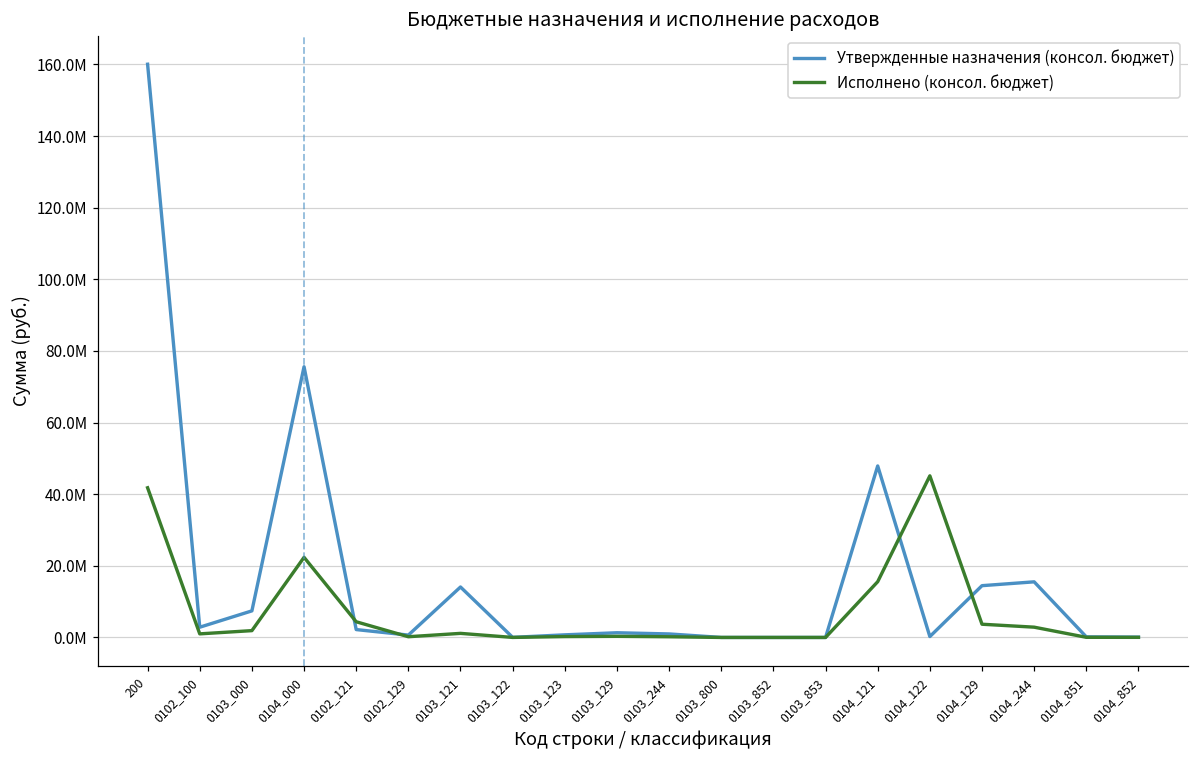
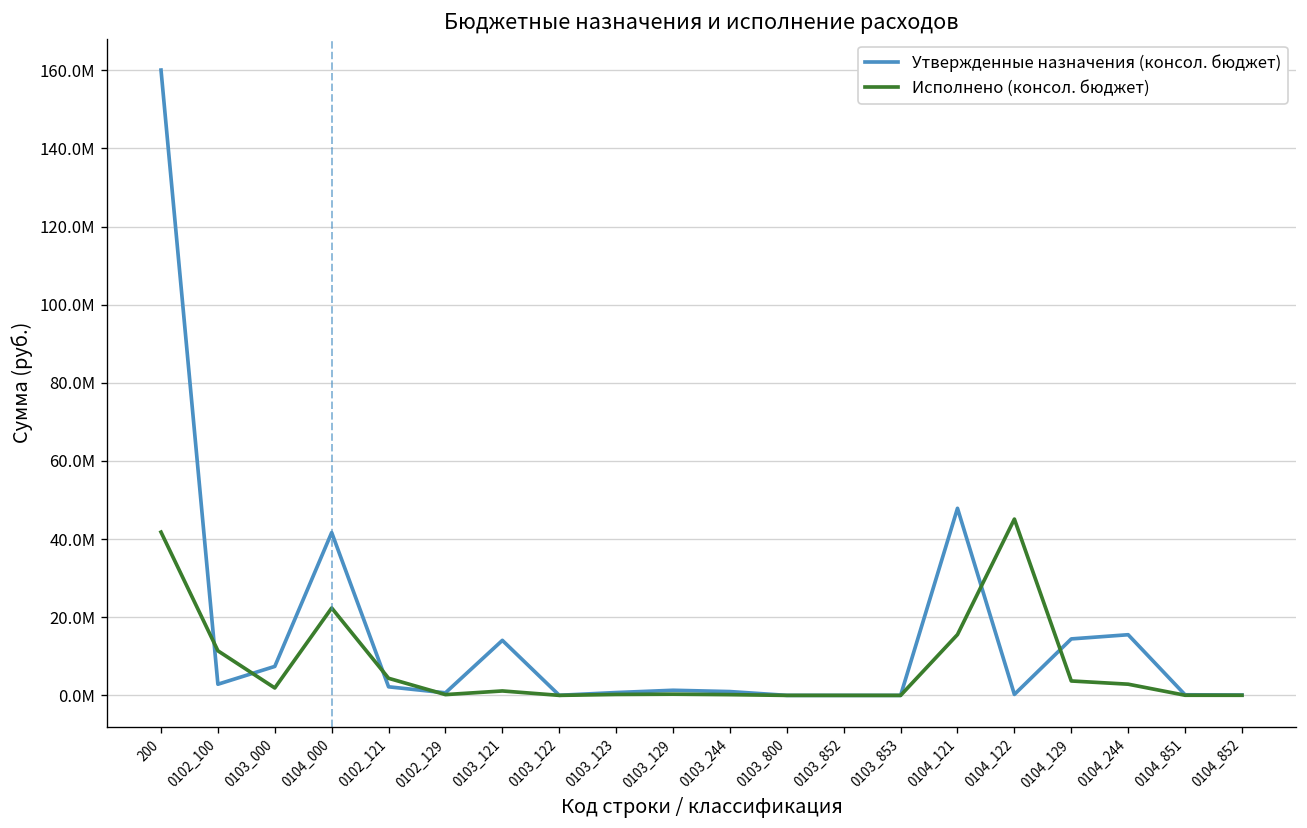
  {
    "Утвержденные назначения (консол. бюджет)": {
      "200": 160000000,
      "0102_100": 3000000,
      "0103_000": 7000000,
-     "0104_000": 76000000,
+     "0104_000": 42000000,
      "0102_121": 2000000,
      "0103_121": 14000000,
      "0103_129": 1000000,
      "0103_244": 1000000,
      "0104_121": 48000000,
      "0104_122": 0,
      "0104_129": 14000000,
      "0104_244": 16000000
    },
    "Исполнено (консол. бюджет)": {
      "200": 42000000,
-     "0102_100": 1000000,
+     "0102_100": 11000000,
      "0103_000": 2000000,
      "0104_000": 22000000,
      "0102_121": 4000000,
      "0103_121": 1000000,
      "0103_129": 0,
      "0103_244": 0,
      "0104_121": 16000000,
      "0104_122": 45000000,
      "0104_129": 4000000,
      "0104_244": 3000000
    }
  }
